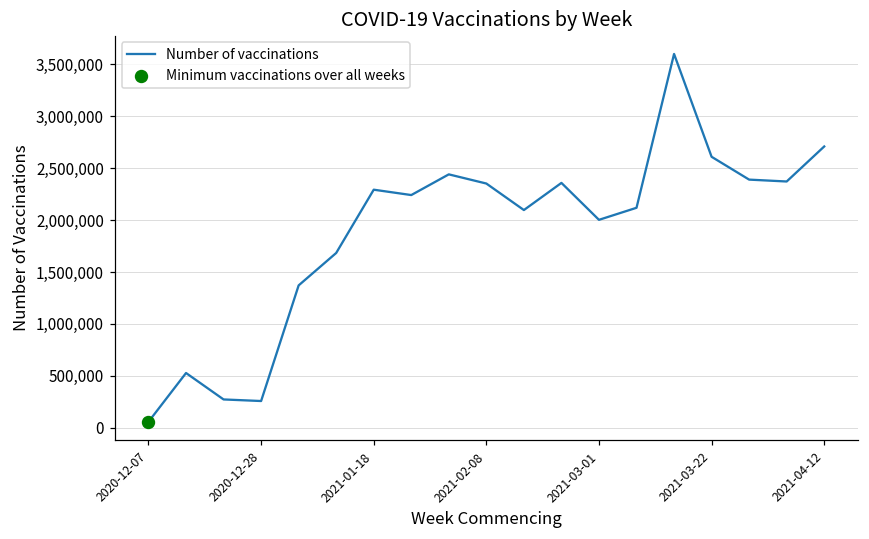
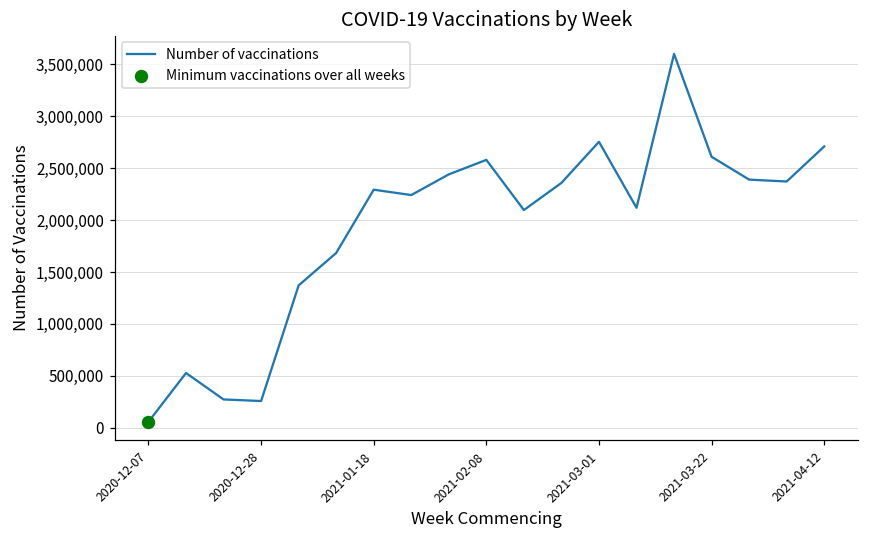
  {
    "Number of vaccinations": {
      "2020-12-28": "300,000",
      "2021-01-18": "2,300,000",
-     "2021-02-08": "2,400,000",
-     "2021-03-01": "2,000,000",
+     "2021-02-08": "2,600,000",
+     "2021-03-01": "2,800,000",
      "2021-03-22": "2,600,000",
      "2021-04-12": "2,700,000"
    }
  }
